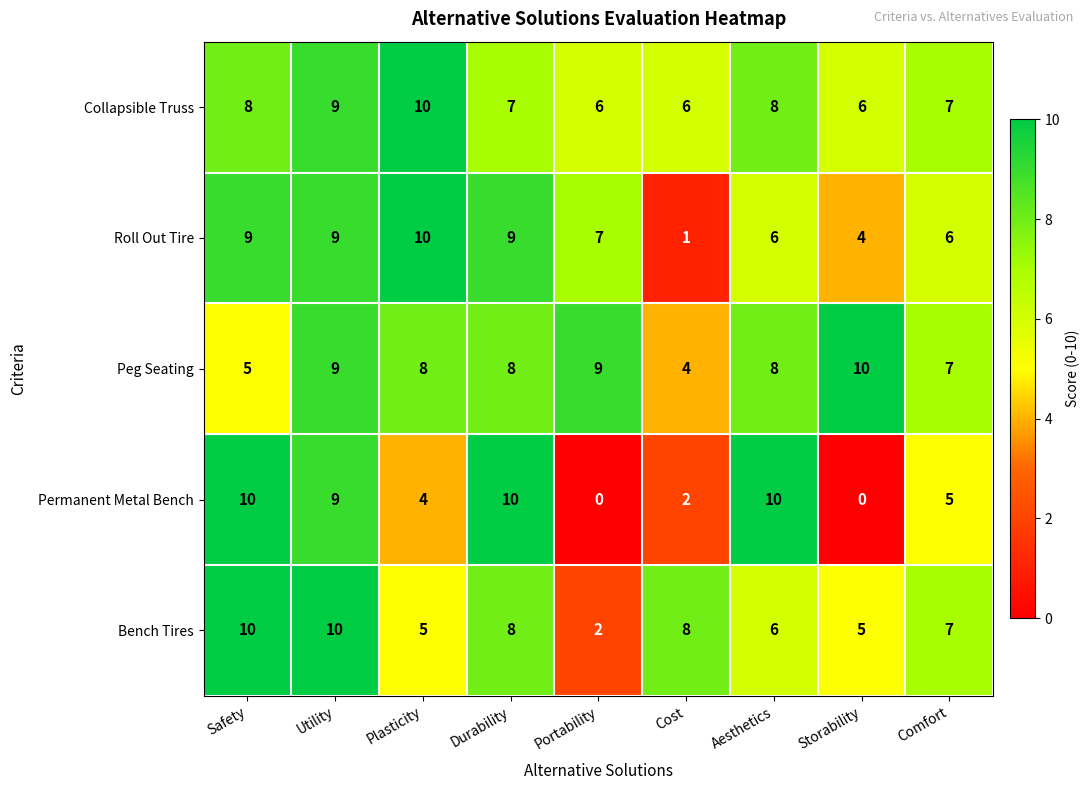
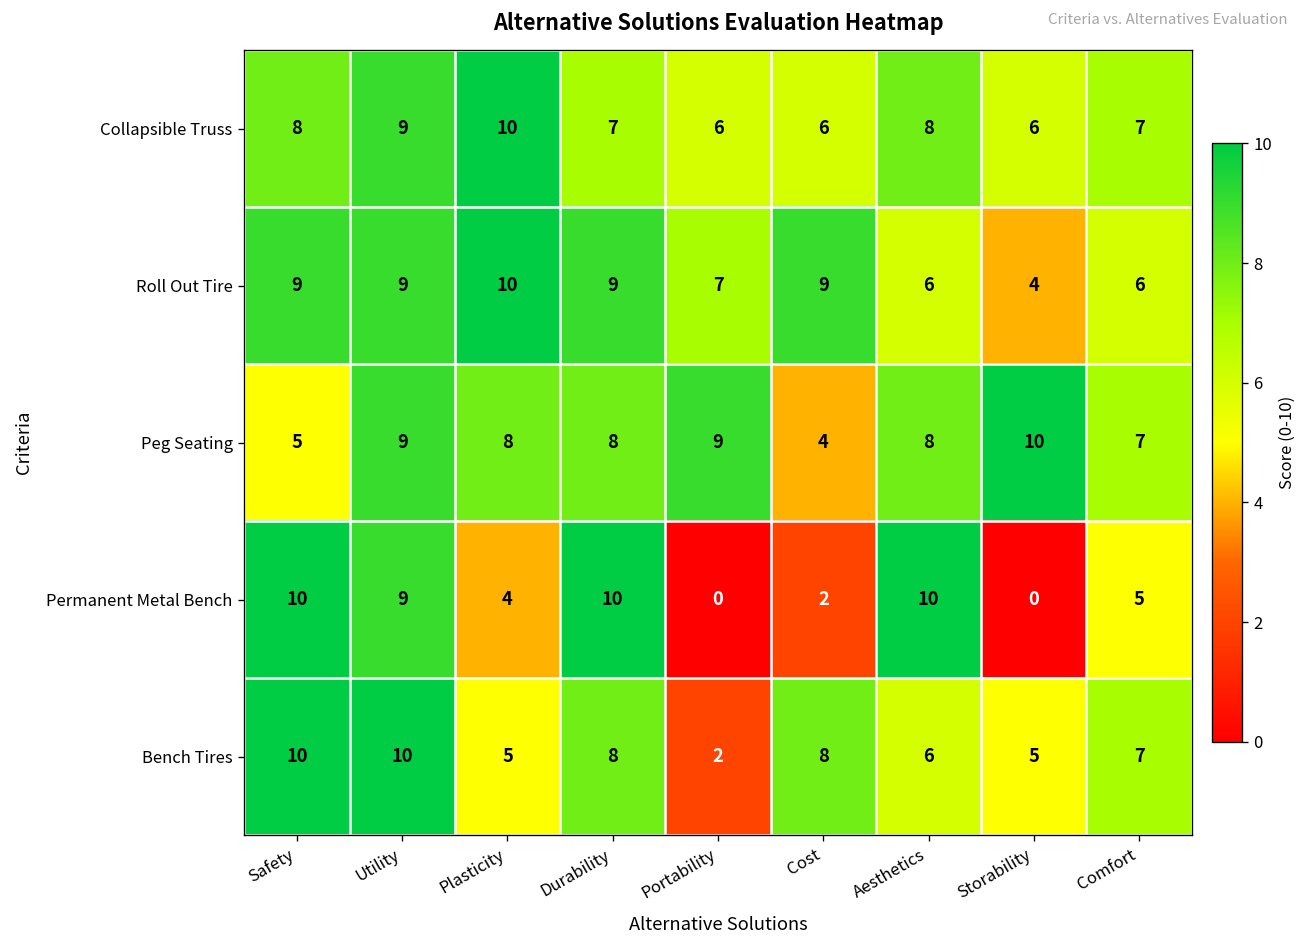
  {
    "Collapsible Truss": {
      "Safety": 8,
      "Utility": 9,
      "Plasticity": 10,
      "Durability": 7,
      "Portability": 6,
      "Cost": 6,
      "Aesthetics": 8,
      "Storability": 6,
      "Comfort": 7
    },
    "Roll Out Tire": {
      "Safety": 9,
      "Utility": 9,
      "Plasticity": 10,
      "Durability": 9,
      "Portability": 7,
-     "Cost": 1,
+     "Cost": 9,
      "Aesthetics": 6,
      "Storability": 4,
      "Comfort": 6
    },
    "Peg Seating": {
      "Safety": 5,
      "Utility": 9,
      "Plasticity": 8,
      "Durability": 8,
      "Portability": 9,
      "Cost": 4,
      "Aesthetics": 8,
      "Storability": 10,
      "Comfort": 7
    },
    "Permanent Metal Bench": {
      "Safety": 10,
      "Utility": 9,
      "Plasticity": 4,
      "Durability": 10,
      "Portability": 0,
      "Cost": 2,
      "Aesthetics": 10,
      "Storability": 0,
      "Comfort": 5
    },
    "Bench Tires": {
      "Safety": 10,
      "Utility": 10,
      "Plasticity": 5,
      "Durability": 8,
      "Portability": 2,
      "Cost": 8,
      "Aesthetics": 6,
      "Storability": 5,
      "Comfort": 7
    }
  }
